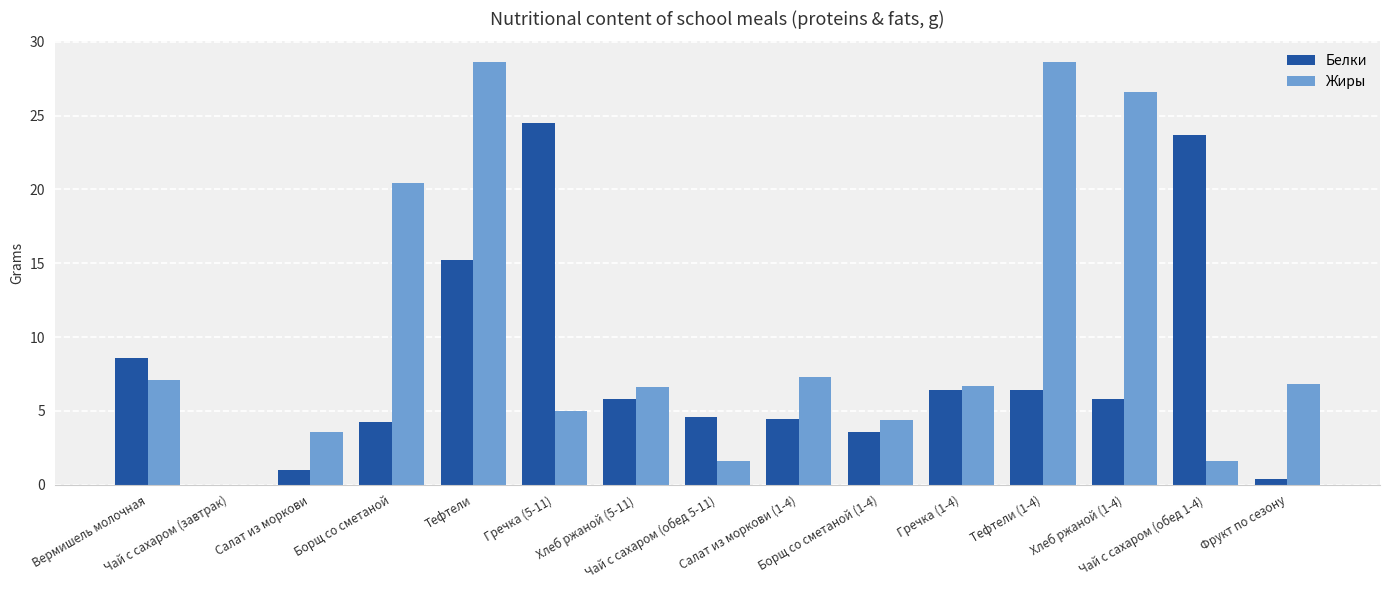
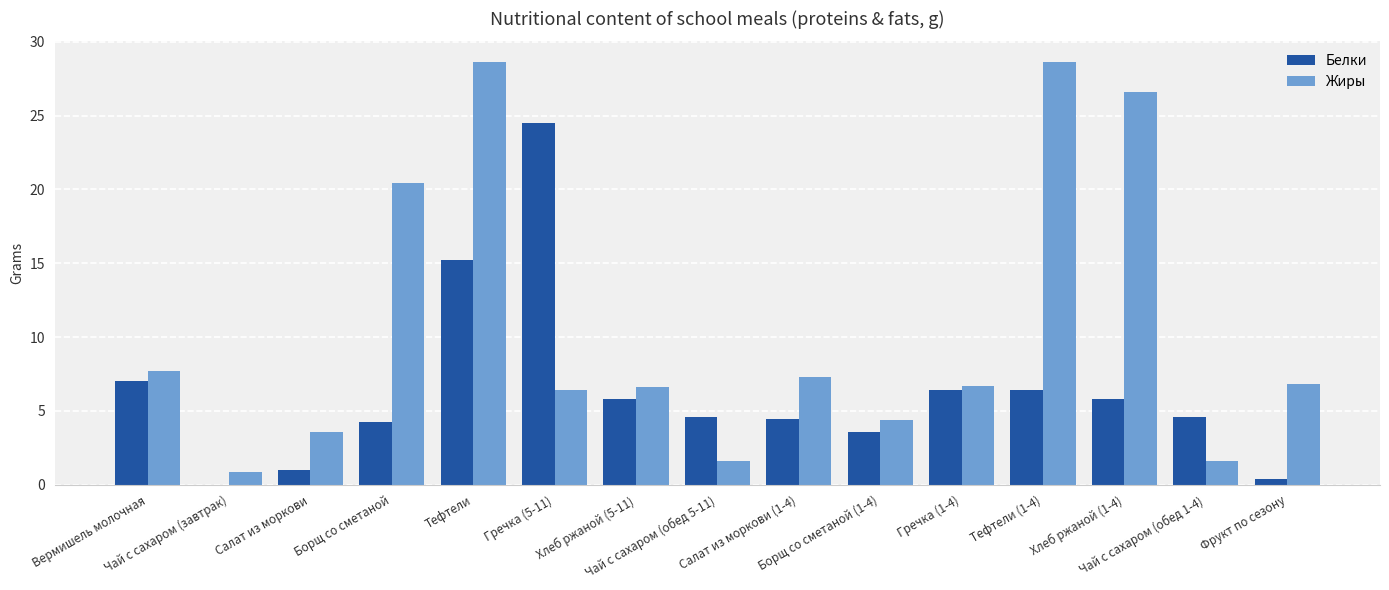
  {
    "Белки": {
-     "Вермишель молочная": 8.6,
+     "Вермишель молочная": 7.0,
      "Чай с сахаром (завтрак)": 0.0,
      "Салат из моркови": 1.0,
      "Борщ со сметаной": 4.3,
      "Тефтели": 15.2,
      "Гречка (5-11)": 24.5,
      "Хлеб ржаной (5-11)": 5.8,
      "Чай с сахаром (обед 5-11)": 4.6,
      "Салат из моркови (1-4)": 4.4,
      "Борщ со сметаной (1-4)": 3.6,
      "Гречка (1-4)": 6.4,
      "Тефтели (1-4)": 6.4,
      "Хлеб ржаной (1-4)": 5.8,
-     "Чай с сахаром (обед 1-4)": 23.7,
+     "Чай с сахаром (обед 1-4)": 4.6,
      "Фрукт по сезону": 0.4
    },
    "Жиры": {
-     "Вермишель молочная": 7.1,
-     "Чай с сахаром (завтрак)": 0.0,
+     "Вермишель молочная": 7.7,
+     "Чай с сахаром (завтрак)": 0.9,
      "Салат из моркови": 3.6,
      "Борщ со сметаной": 20.5,
      "Тефтели": 28.6,
-     "Гречка (5-11)": 5.0,
+     "Гречка (5-11)": 6.4,
      "Хлеб ржаной (5-11)": 6.6,
      "Чай с сахаром (обед 5-11)": 1.6,
      "Салат из моркови (1-4)": 7.3,
      "Борщ со сметаной (1-4)": 4.4,
      "Гречка (1-4)": 6.7,
      "Тефтели (1-4)": 28.6,
      "Хлеб ржаной (1-4)": 26.6,
      "Чай с сахаром (обед 1-4)": 1.6,
      "Фрукт по сезону": 6.8
    }
  }
